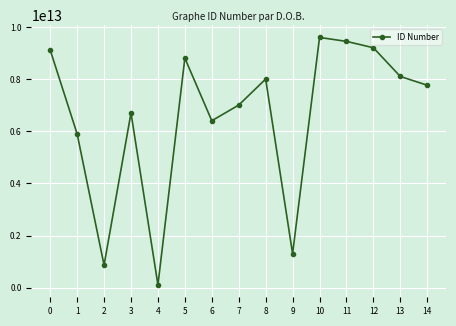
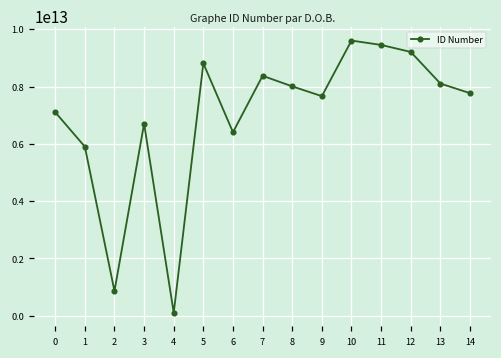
  {
-   "0": 9100000000000,
+   "0": 7100000000000,
    "1": 5900000000000,
    "2": 900000000000,
    "3": 6700000000000,
    "4": 100000000000,
    "5": 8800000000000,
    "6": 6400000000000,
-   "7": 7000000000000,
+   "7": 8400000000000,
    "8": 8000000000000,
-   "9": 1300000000000,
+   "9": 7700000000000,
    "10": 9600000000000,
    "11": 9500000000000,
    "12": 9200000000000,
    "13": 8100000000000,
    "14": 7800000000000
  }
